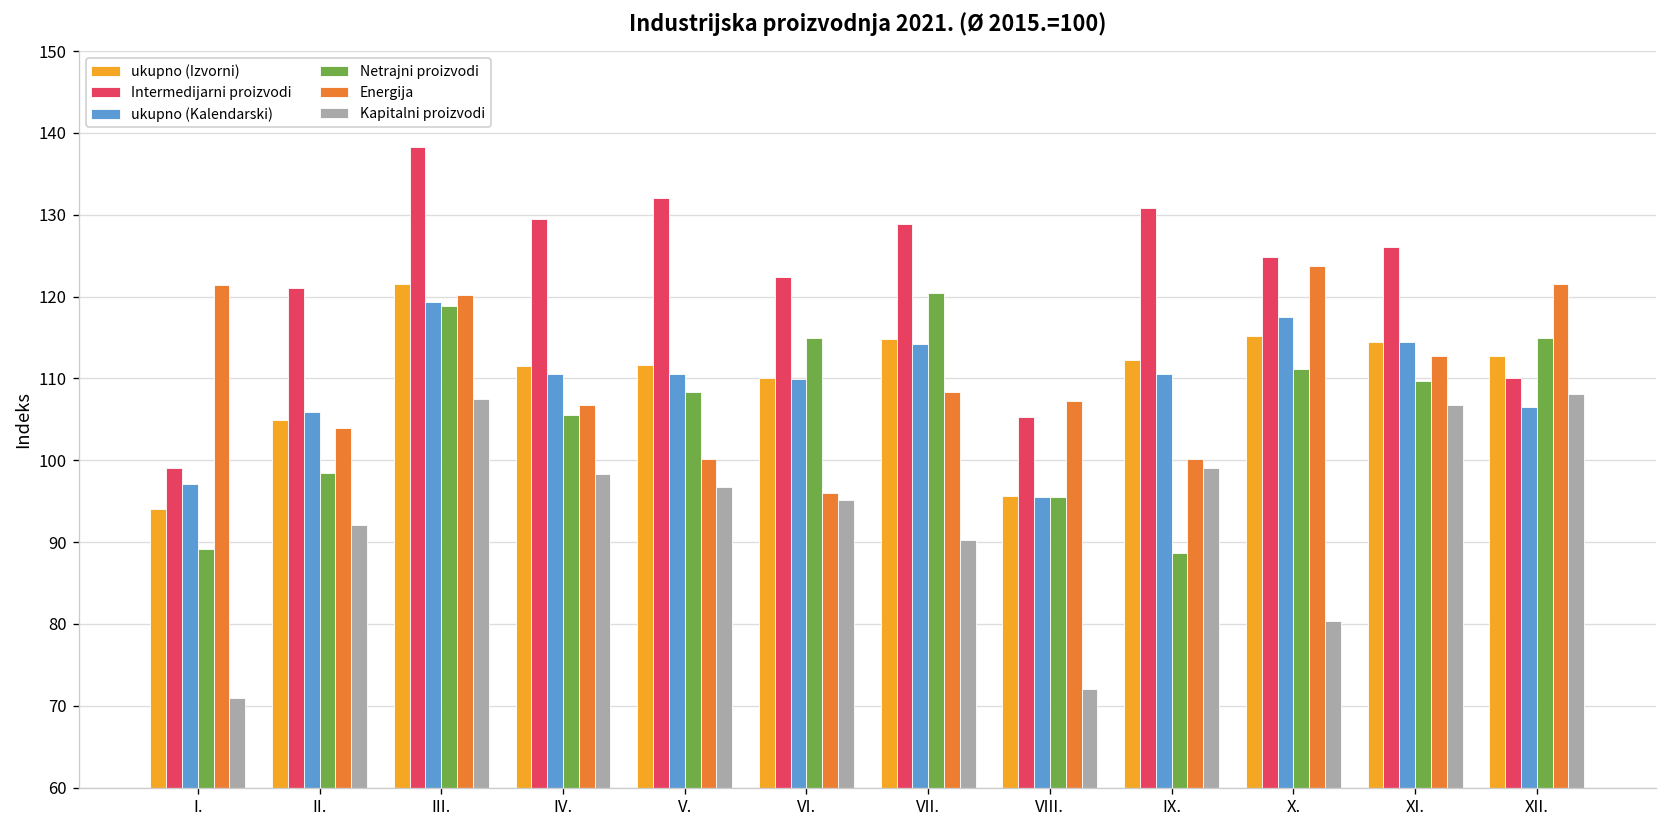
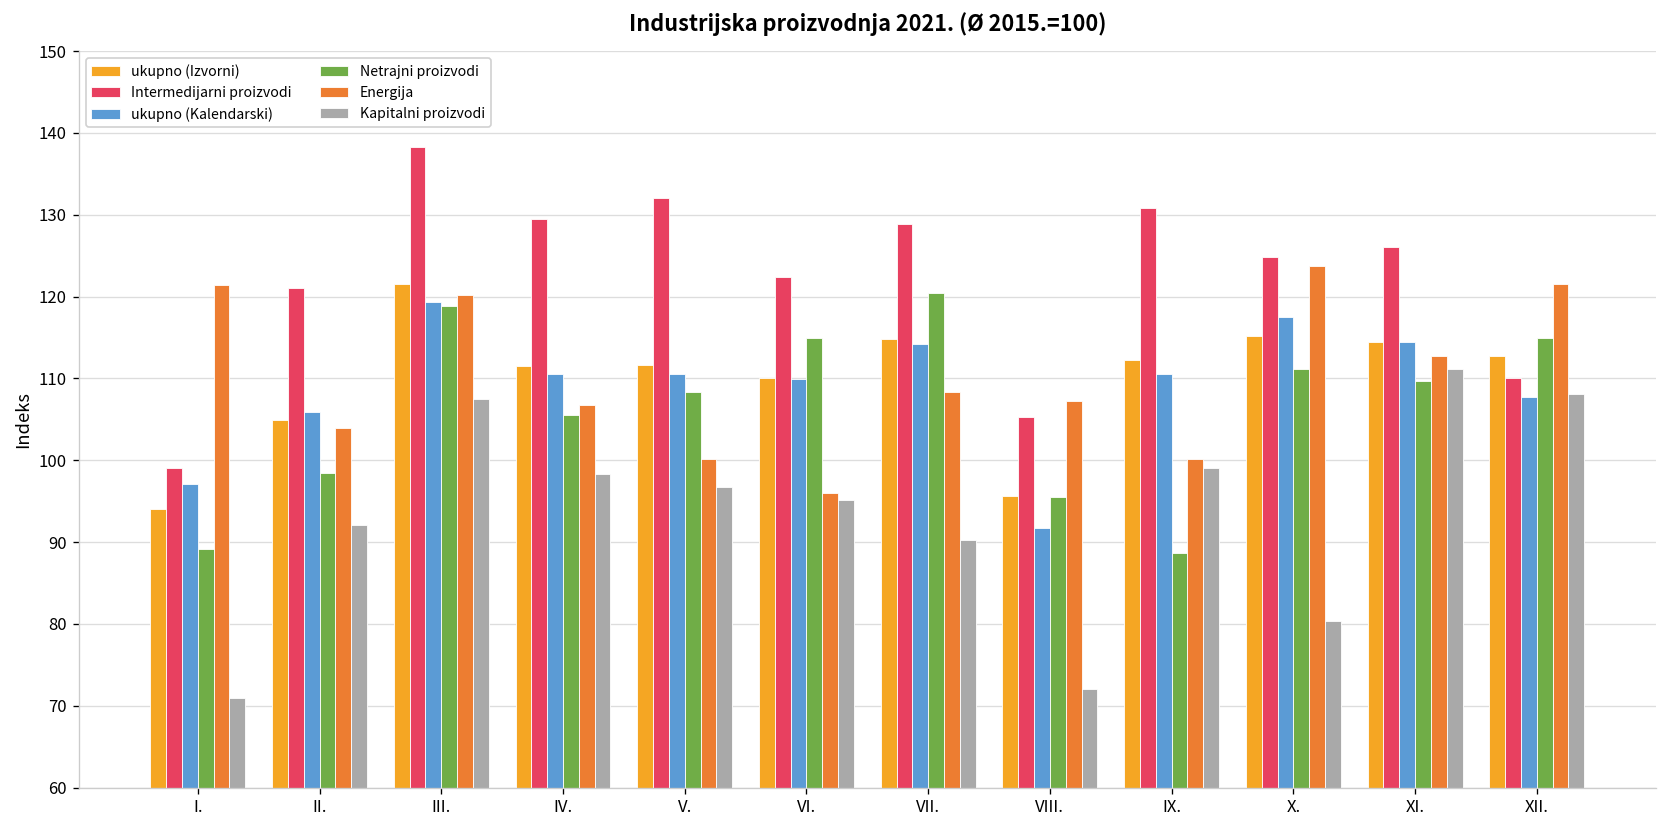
  {
    "Intermedijarni proizvodi": {
      "I.": 99,
      "II.": 121,
      "III.": 138,
      "IV.": 130,
      "V.": 132,
      "VI.": 122,
      "VII.": 129,
      "VIII.": 105,
      "IX.": 131,
      "X.": 125,
      "XI.": 126,
      "XII.": 110
    },
    "ukupno (Kalendarski)": {
      "I.": 97,
      "II.": 106,
      "III.": 119,
      "IV.": 111,
      "V.": 111,
      "VI.": 110,
      "VII.": 114,
-     "VIII.": 96,
+     "VIII.": 92,
      "IX.": 111,
      "X.": 118,
      "XI.": 114,
-     "XII.": 107
+     "XII.": 108
    },
    "Netrajni proizvodi": {
      "I.": 89,
      "II.": 99,
      "III.": 119,
      "IV.": 106,
      "V.": 108,
      "VI.": 115,
      "VII.": 121,
      "VIII.": 96,
      "IX.": 89,
      "X.": 111,
      "XI.": 110,
      "XII.": 115
    },
    "Kapitalni proizvodi": {
      "I.": 71,
      "II.": 92,
      "III.": 108,
      "IV.": 98,
      "V.": 97,
      "VI.": 95,
      "VII.": 90,
      "VIII.": 72,
      "IX.": 99,
      "X.": 80,
-     "XI.": 107,
+     "XI.": 111,
      "XII.": 108
    }
  }
